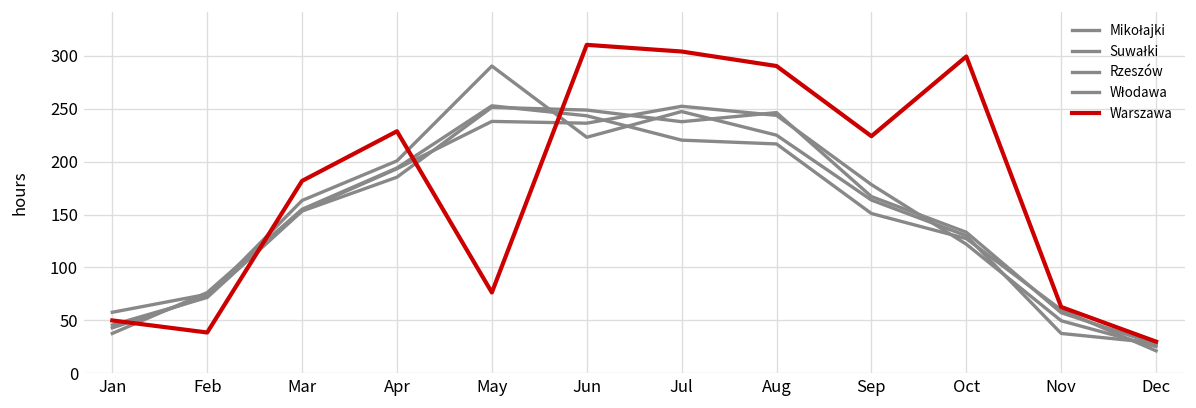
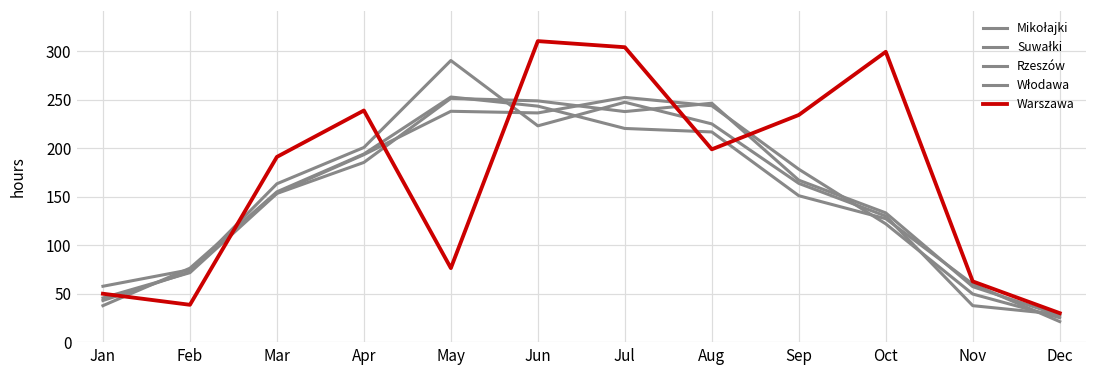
  {
    "Warszawa": {
      "Jan": 50,
      "Feb": 40,
-     "Mar": 180,
-     "Apr": 230,
+     "Mar": 190,
+     "Apr": 240,
      "May": 80,
      "Jun": 310,
      "Jul": 300,
-     "Aug": 290,
-     "Sep": 220,
+     "Aug": 200,
+     "Sep": 230,
      "Oct": 300
    }
  }
